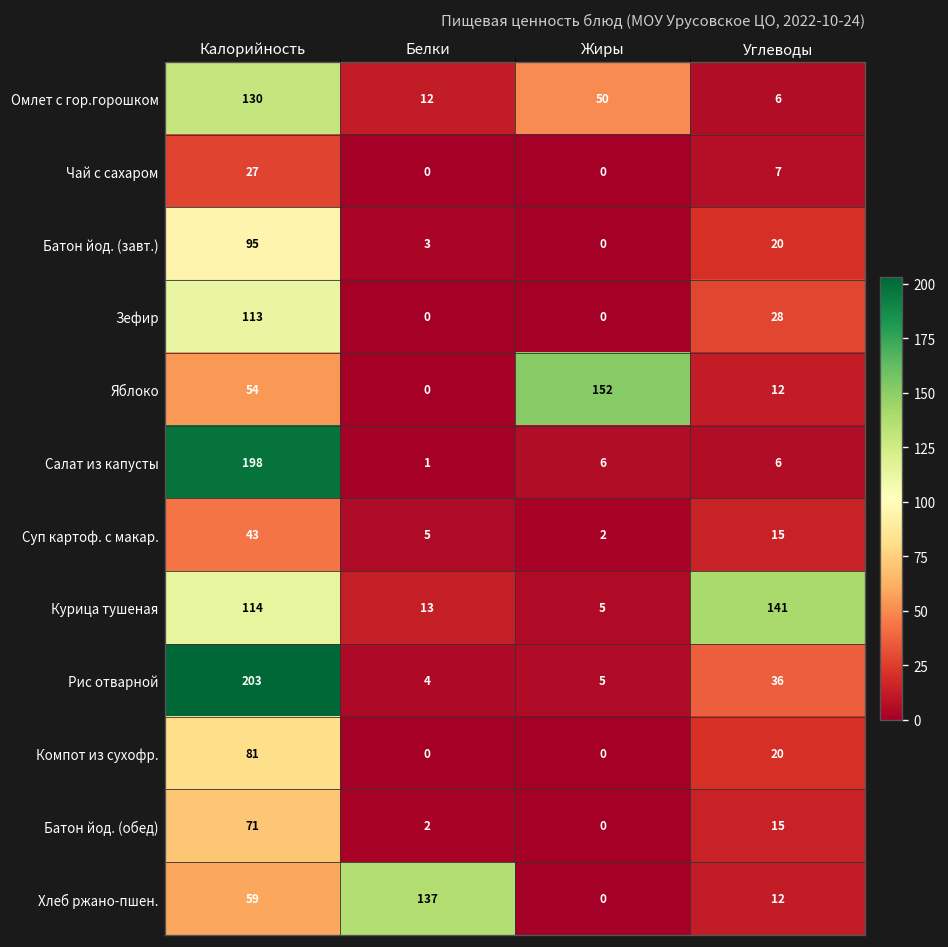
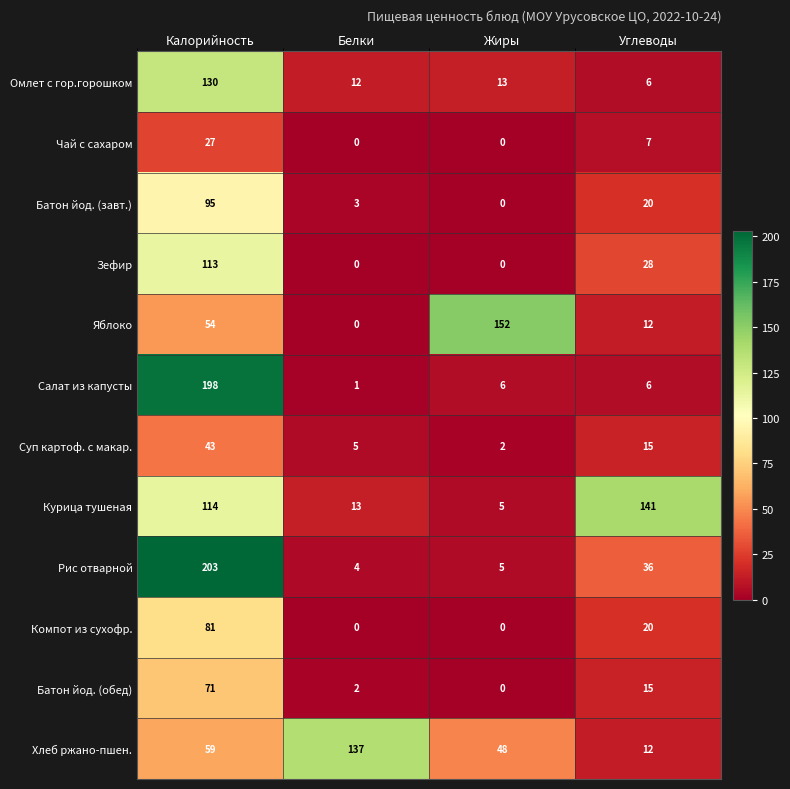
  {
    "Омлет с гор.горошком": {
      "Калорийность": 130,
      "Белки": 12,
-     "Жиры": 50,
+     "Жиры": 13,
      "Углеводы": 6
    },
    "Чай с сахаром": {
      "Калорийность": 27,
      "Белки": 0,
      "Жиры": 0,
      "Углеводы": 7
    },
    "Батон йод. (завт.)": {
      "Калорийность": 95,
      "Белки": 3,
      "Жиры": 0,
      "Углеводы": 20
    },
    "Зефир": {
      "Калорийность": 113,
      "Белки": 0,
      "Жиры": 0,
      "Углеводы": 28
    },
    "Яблоко": {
      "Калорийность": 54,
      "Белки": 0,
      "Жиры": 152,
      "Углеводы": 12
    },
    "Салат из капусты": {
      "Калорийность": 198,
      "Белки": 1,
      "Жиры": 6,
      "Углеводы": 6
    },
    "Суп картоф. с макар.": {
      "Калорийность": 43,
      "Белки": 5,
      "Жиры": 2,
      "Углеводы": 15
    },
    "Курица тушеная": {
      "Калорийность": 114,
      "Белки": 13,
      "Жиры": 5,
      "Углеводы": 141
    },
    "Рис отварной": {
      "Калорийность": 203,
      "Белки": 4,
      "Жиры": 5,
      "Углеводы": 36
    },
    "Компот из сухофр.": {
      "Калорийность": 81,
      "Белки": 0,
      "Жиры": 0,
      "Углеводы": 20
    },
    "Батон йод. (обед)": {
      "Калорийность": 71,
      "Белки": 2,
      "Жиры": 0,
      "Углеводы": 15
    },
    "Хлеб ржано-пшен.": {
      "Калорийность": 59,
      "Белки": 137,
-     "Жиры": 0,
+     "Жиры": 48,
      "Углеводы": 12
    }
  }
